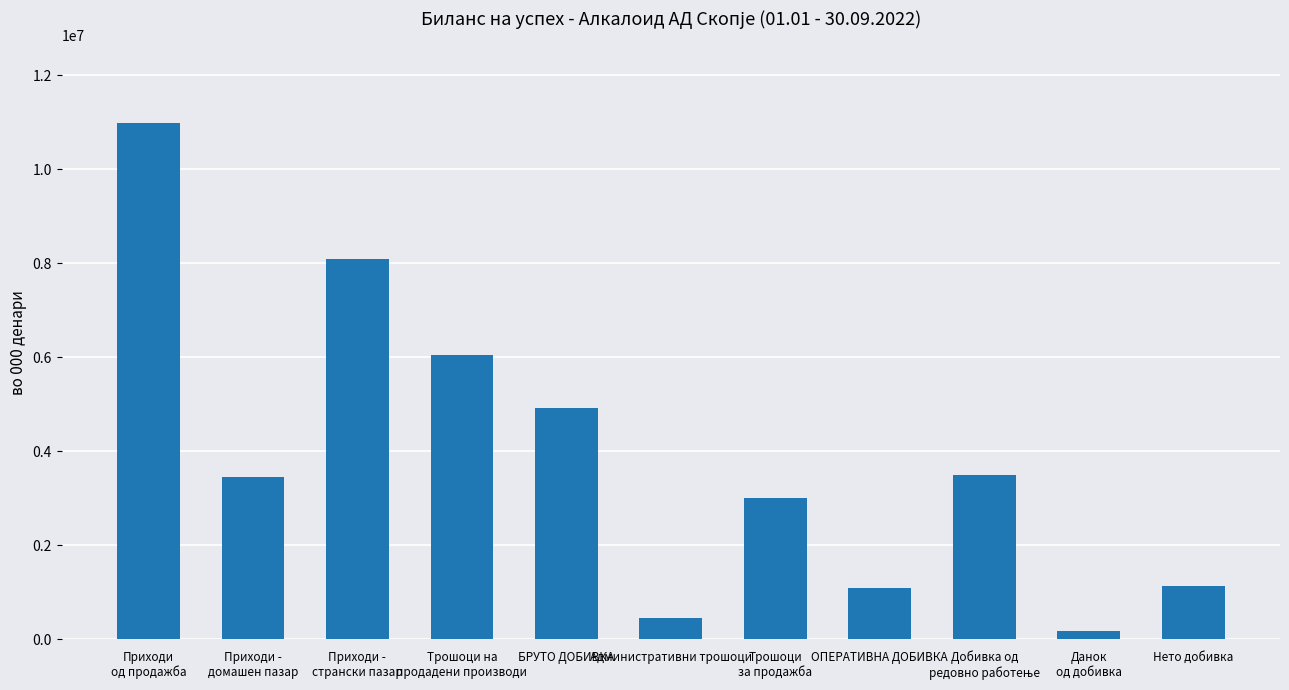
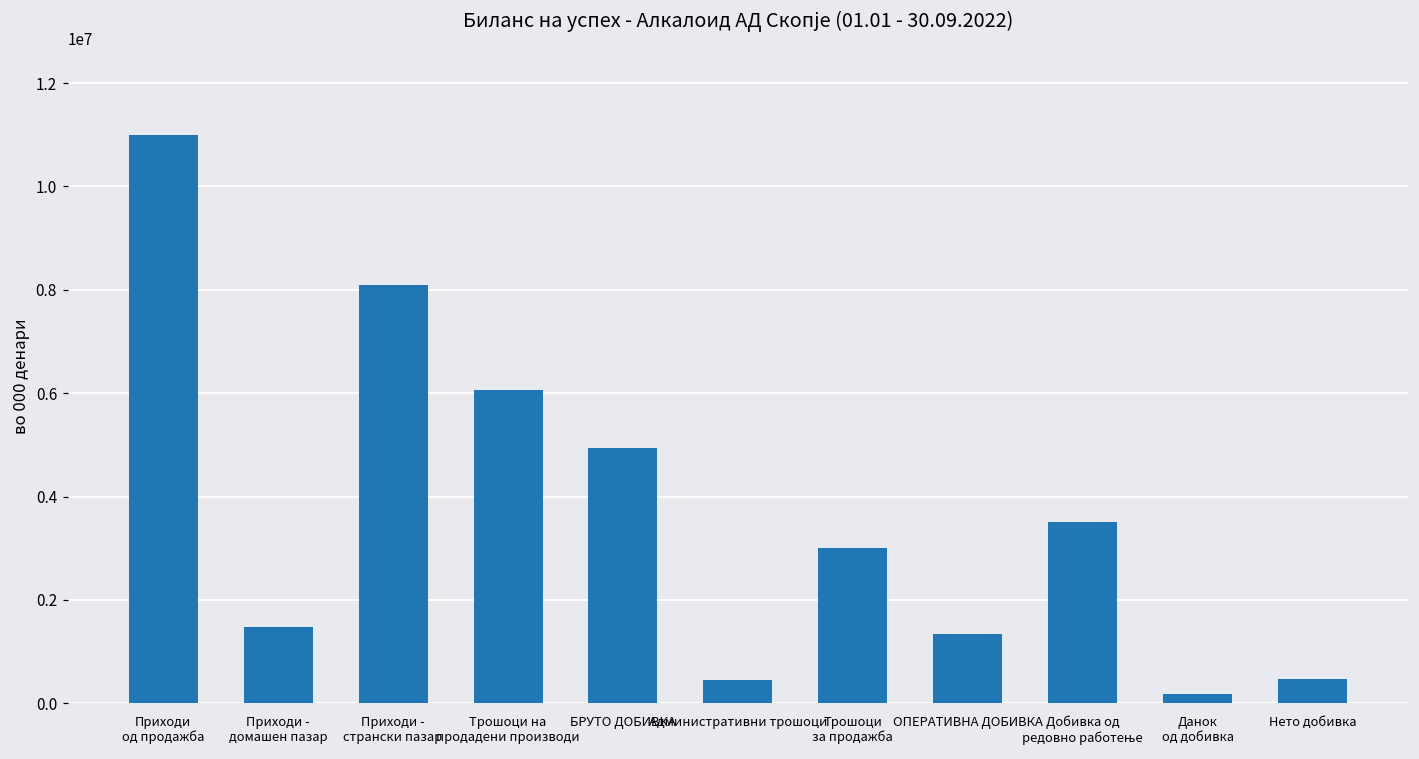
  {
    "Приходи од продажба": 11000000,
-   "Приходи - домашен пазар": 3400000,
+   "Приходи - домашен пазар": 1500000,
    "Приходи - странски пазар": 8100000,
    "Трошоци на продадени производи": 6100000,
    "Трошоци за продажба": 3000000,
-   "ОПЕРАТИВНА ДОБИВКА": 1100000,
+   "ОПЕРАТИВНА ДОБИВКА": 1300000,
    "Добивка од редовно работење": 3500000,
    "Данок од добивка": 200000,
-   "Нето добивка": 1100000
+   "Нето добивка": 500000
  }
